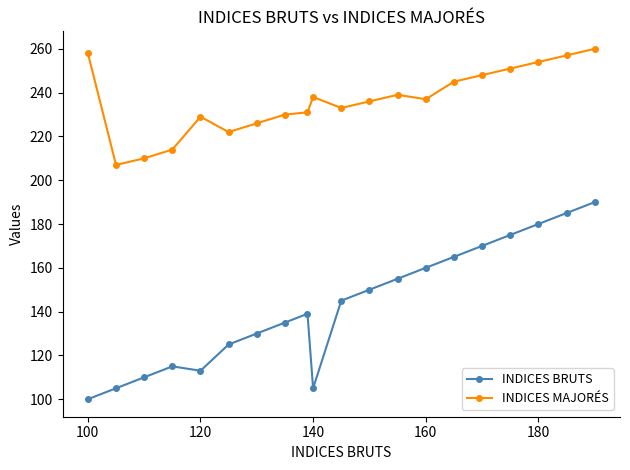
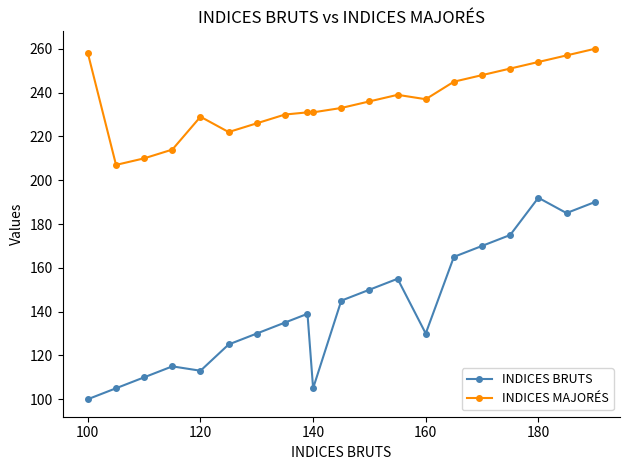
  {
    "INDICES BRUTS": {
      "100": 100,
      "120": 113,
      "140": 105,
-     "160": 160,
-     "180": 180
+     "160": 130,
+     "180": 192
    },
    "INDICES MAJORÉS": {
      "100": 258,
      "120": 229,
-     "140": 238,
+     "140": 231,
      "160": 237,
      "180": 254
    }
  }
